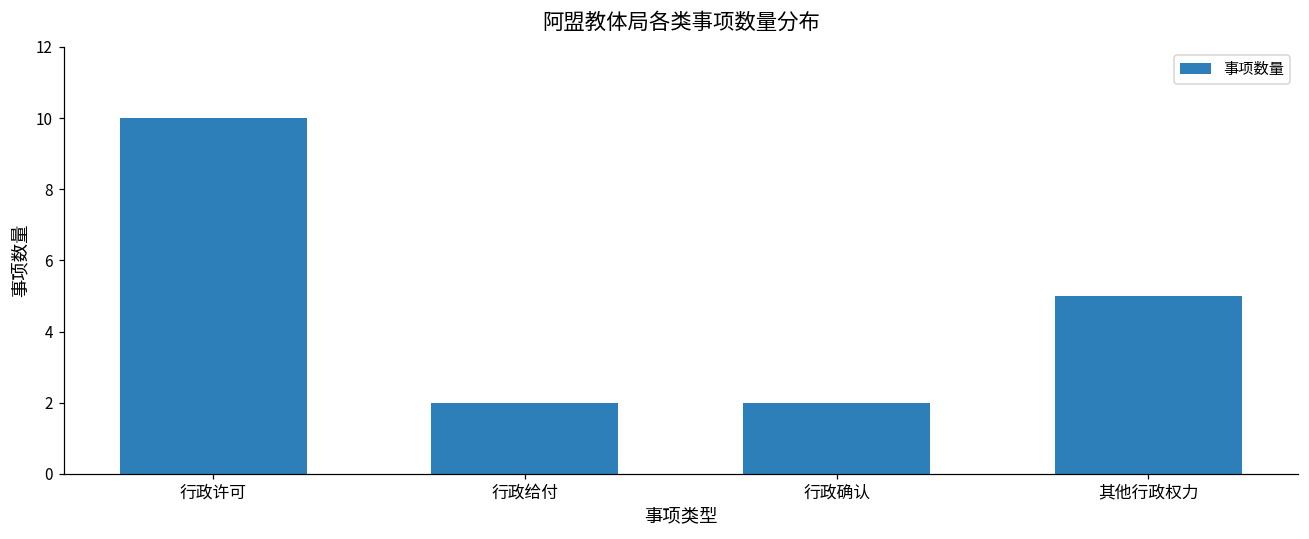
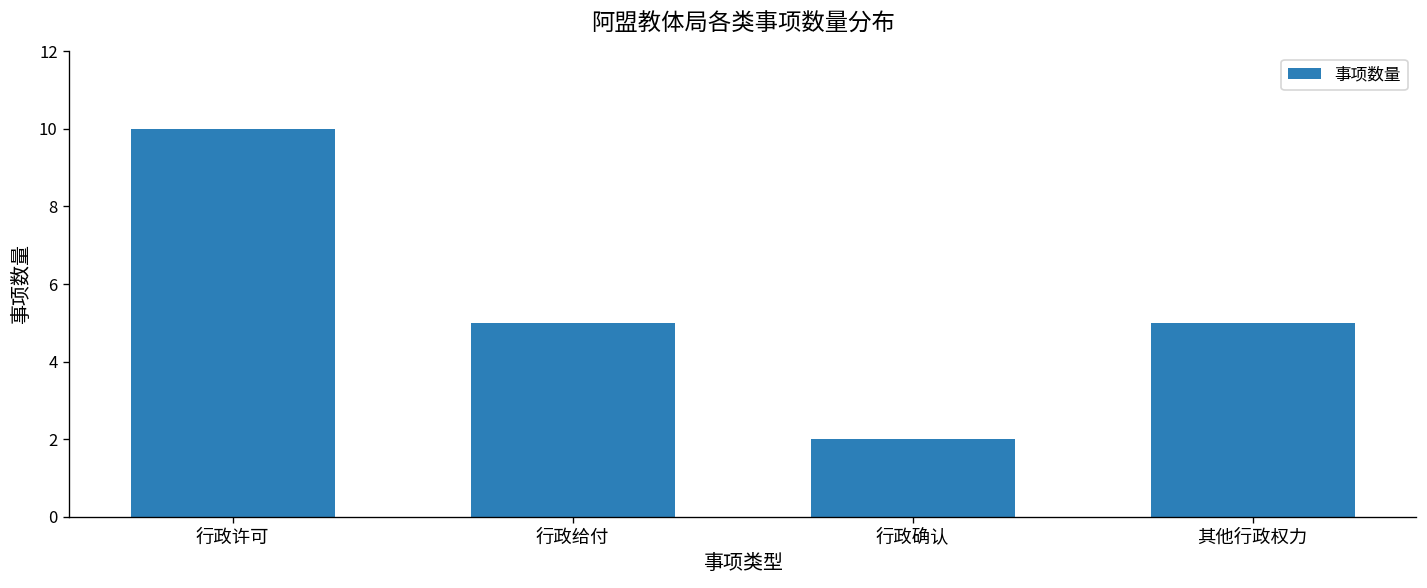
  {
    "行政许可": 10,
-   "行政给付": 2,
+   "行政给付": 5,
    "行政确认": 2,
    "其他行政权力": 5
  }
